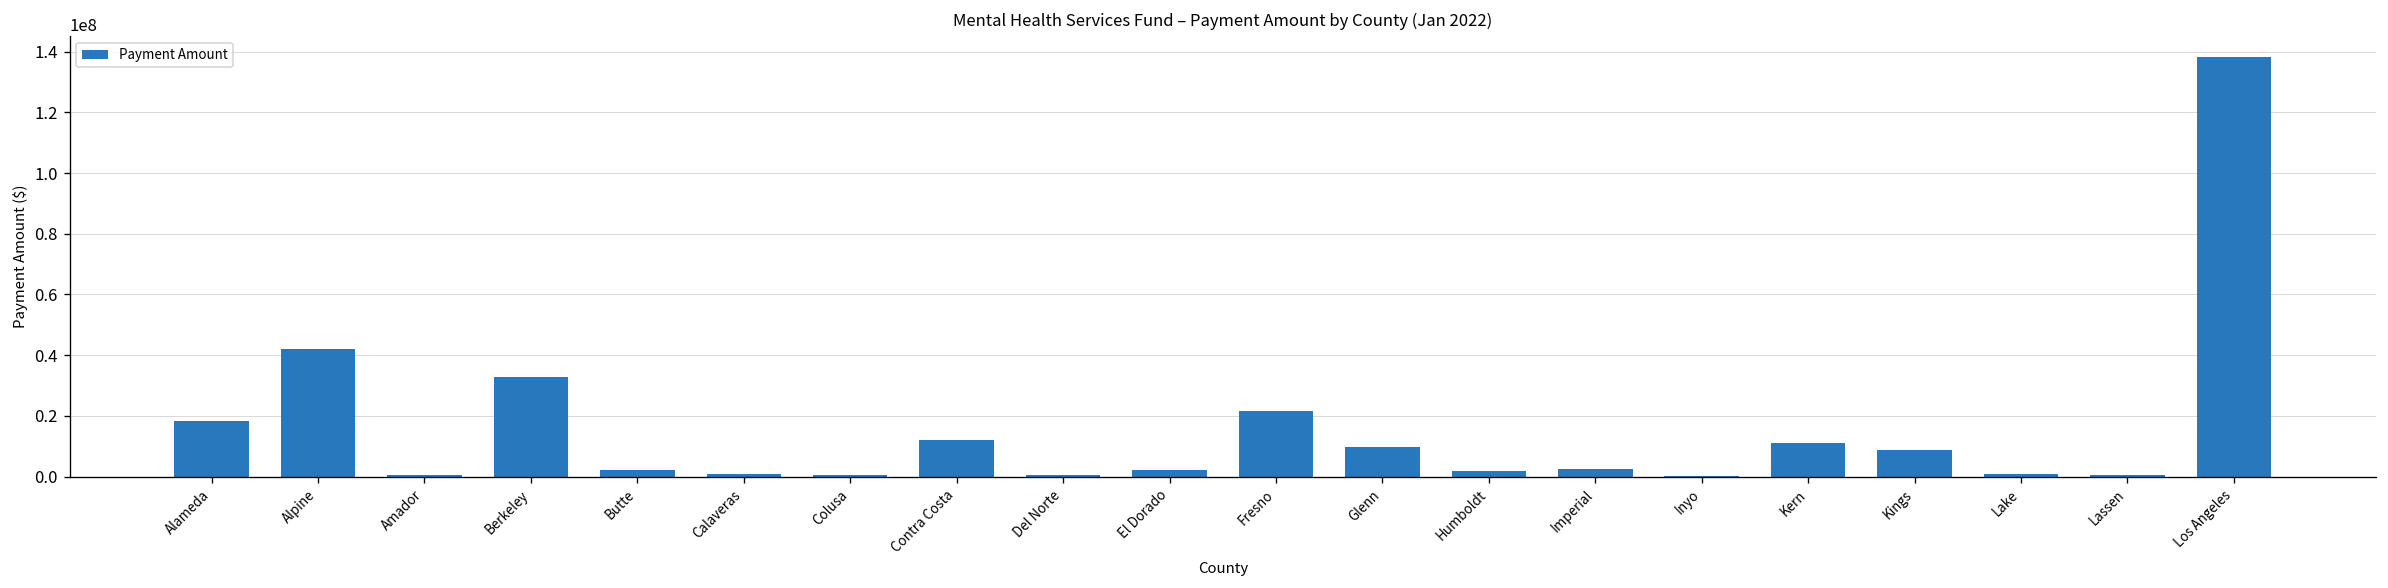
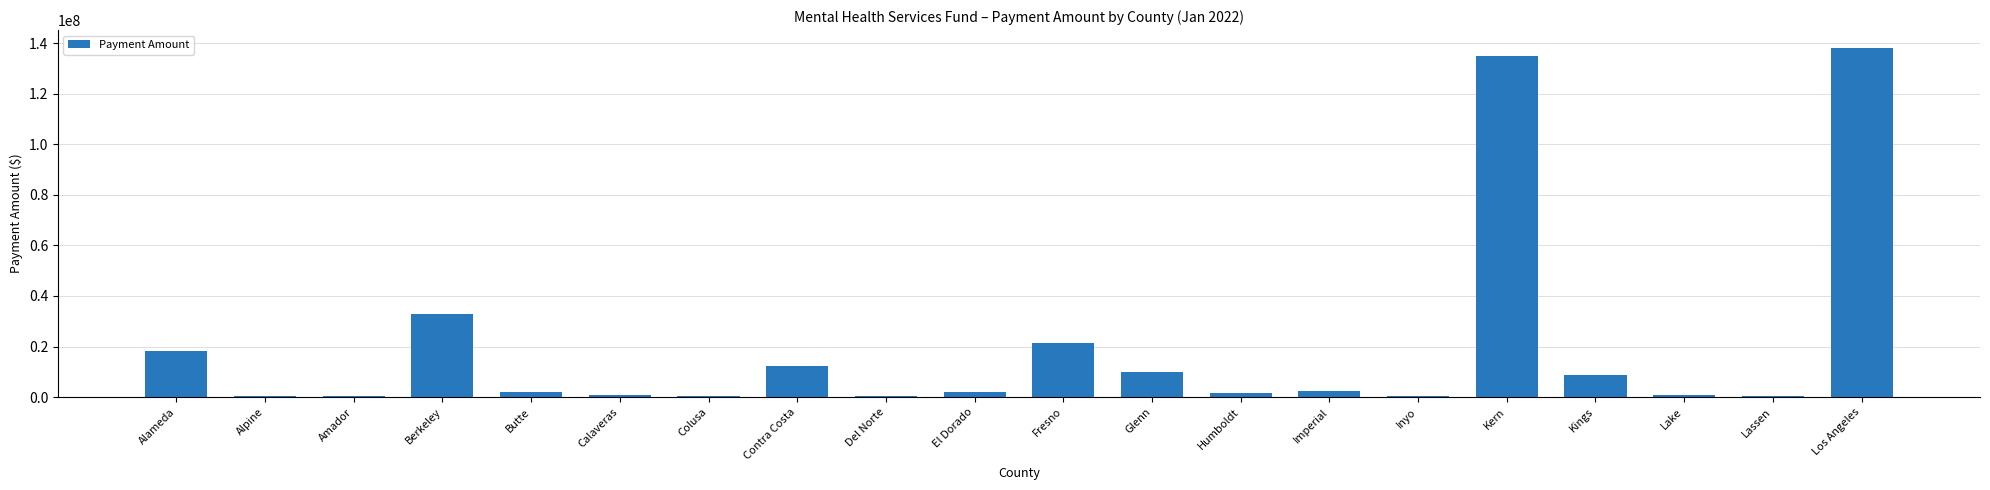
  {
    "Alameda": 18000000,
-   "Alpine": 42000000,
+   "Alpine": 0,
    "Berkeley": 33000000,
    "Butte": 2000000,
    "Contra Costa": 12000000,
    "El Dorado": 2000000,
    "Fresno": 22000000,
    "Glenn": 10000000,
    "Humboldt": 2000000,
    "Imperial": 2000000,
-   "Kern": 11000000,
+   "Kern": 135000000,
    "Kings": 9000000,
    "Los Angeles": 138000000
  }
